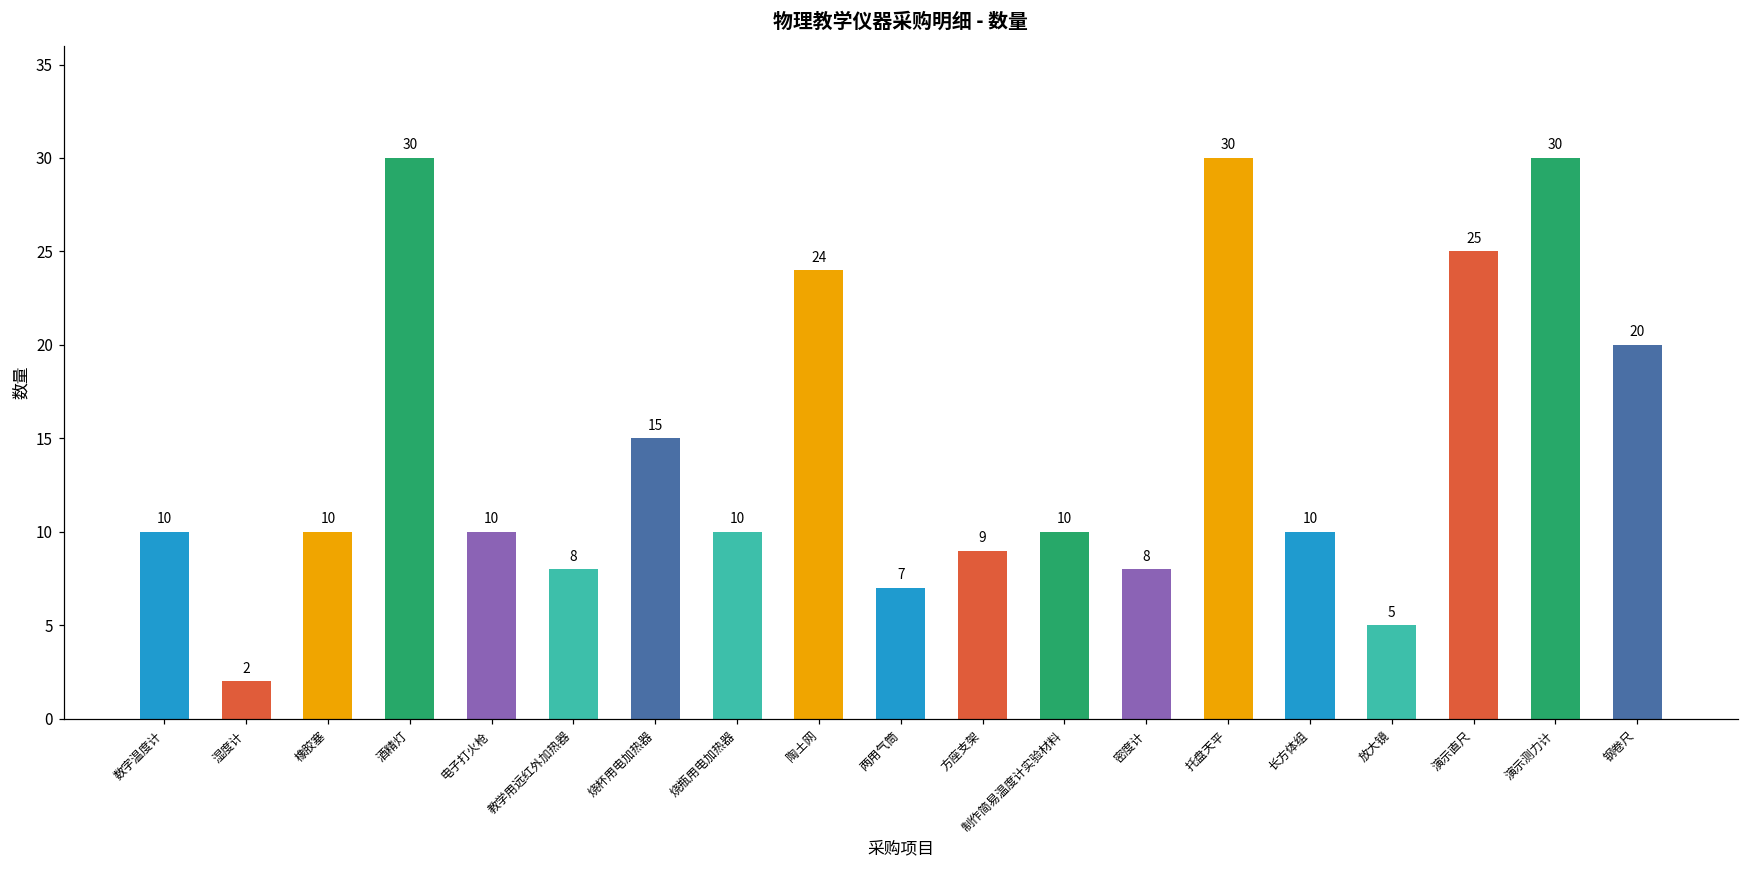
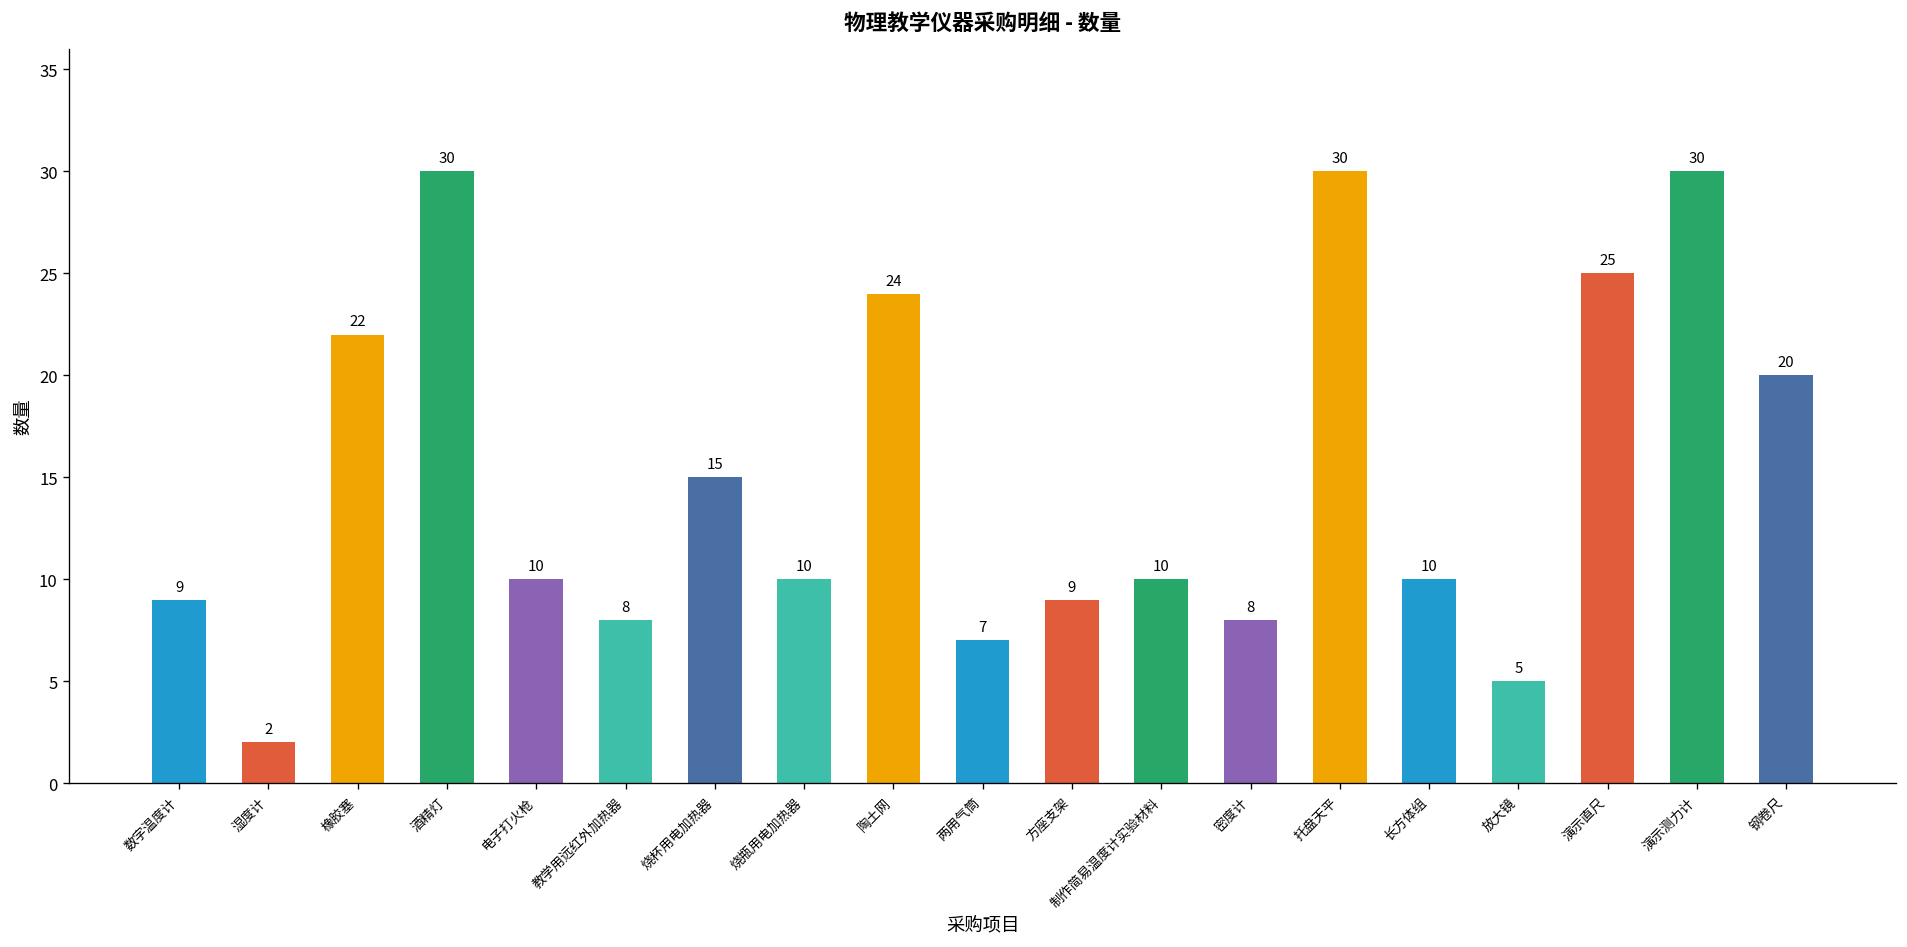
  {
-   "数字温度计": 10,
+   "数字温度计": 9,
    "湿度计": 2,
-   "橡胶塞": 10,
+   "橡胶塞": 22,
    "酒精灯": 30,
    "电子打火枪": 10,
    "教学用远红外加热器": 8,
    "烧杯用电加热器": 15,
    "烧瓶用电加热器": 10,
    "陶土网": 24,
    "两用气筒": 7,
    "方座支架": 9,
    "制作简易温度计实验材料": 10,
    "密度计": 8,
    "托盘天平": 30,
    "长方体组": 10,
    "放大镜": 5,
    "演示直尺": 25,
    "演示测力计": 30,
    "钢卷尺": 20
  }
